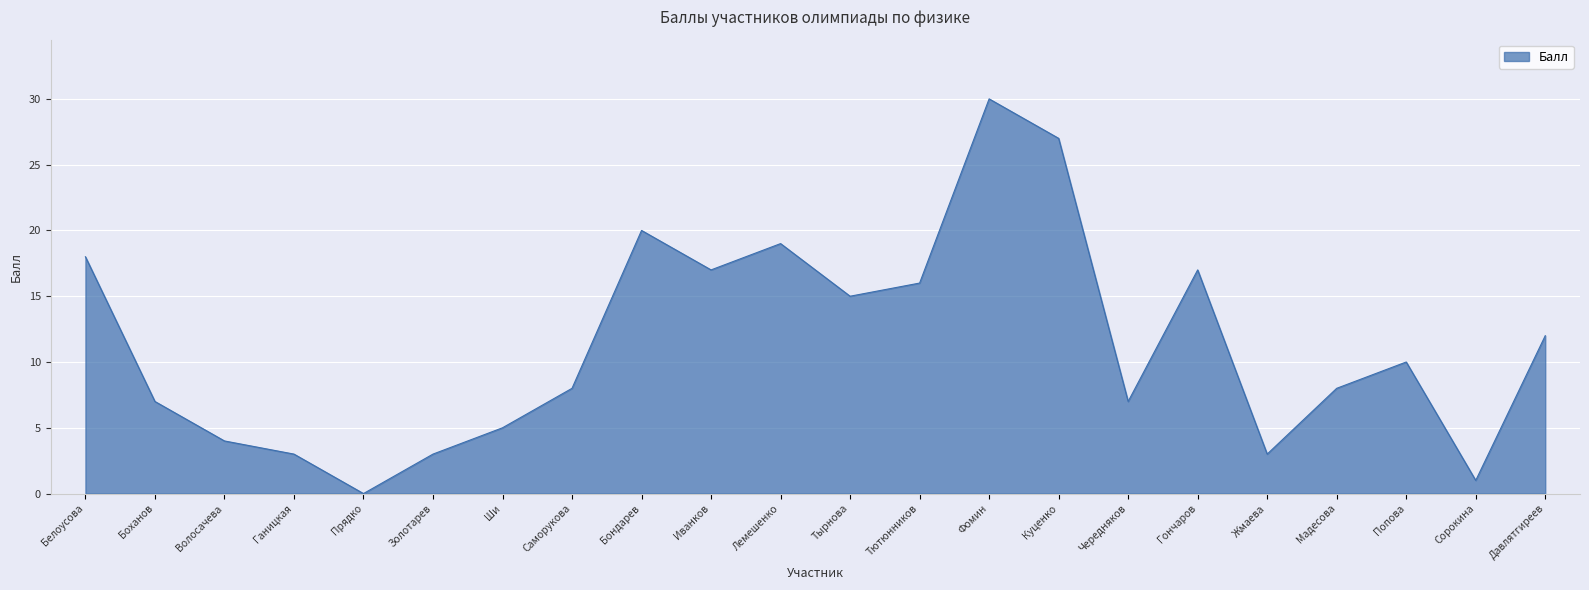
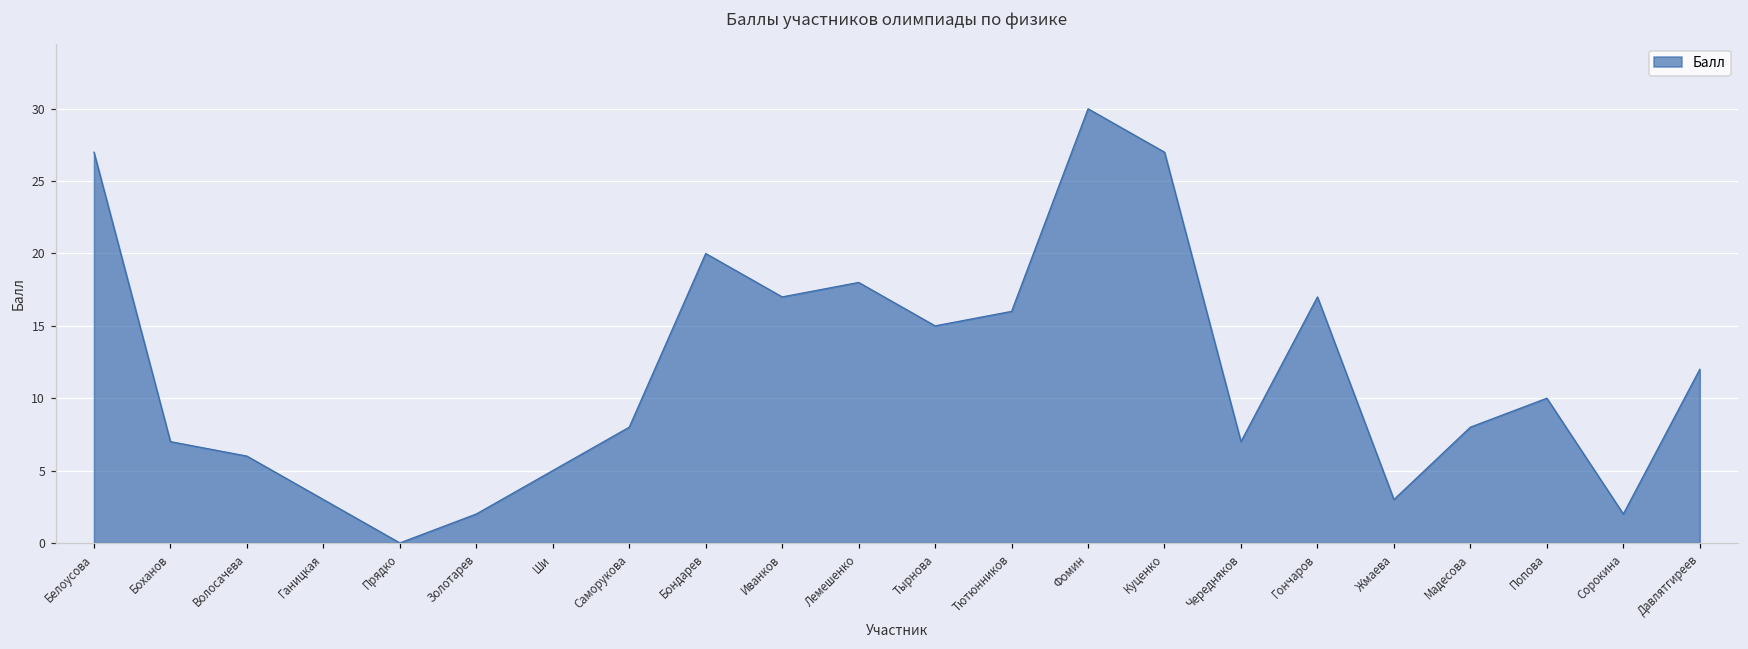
  {
-   "Белоусова": 18,
+   "Белоусова": 27,
    "Боханов": 7,
-   "Волосачева": 4,
+   "Волосачева": 6,
    "Ганицкая": 3,
    "Прядко": 0,
-   "Золотарев": 3,
+   "Золотарев": 2,
    "Ши": 5,
    "Саморукова": 8,
    "Бондарев": 20,
    "Иванков": 17,
-   "Лемешенко": 19,
+   "Лемешенко": 18,
    "Тырнова": 15,
    "Тютюнников": 16,
    "Фомин": 30,
    "Куценко": 27,
    "Чередняков": 7,
    "Гончаров": 17,
    "Жмаева": 3,
    "Мадесова": 8,
    "Попова": 10,
-   "Сорокина": 1,
+   "Сорокина": 2,
    "Давлятгиреев": 12
  }
